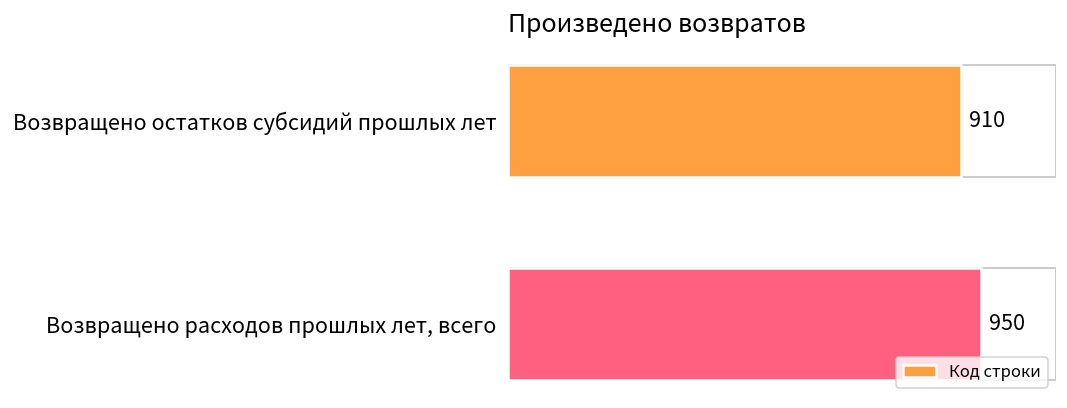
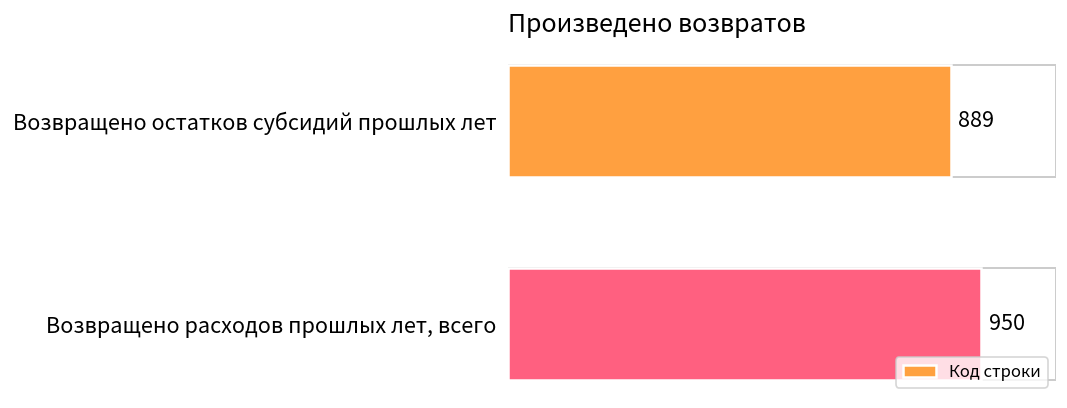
  {
-   "Возвращено остатков субсидий прошлых лет": 910,
+   "Возвращено остатков субсидий прошлых лет": 889,
    "Возвращено расходов прошлых лет, всего": 950
  }
